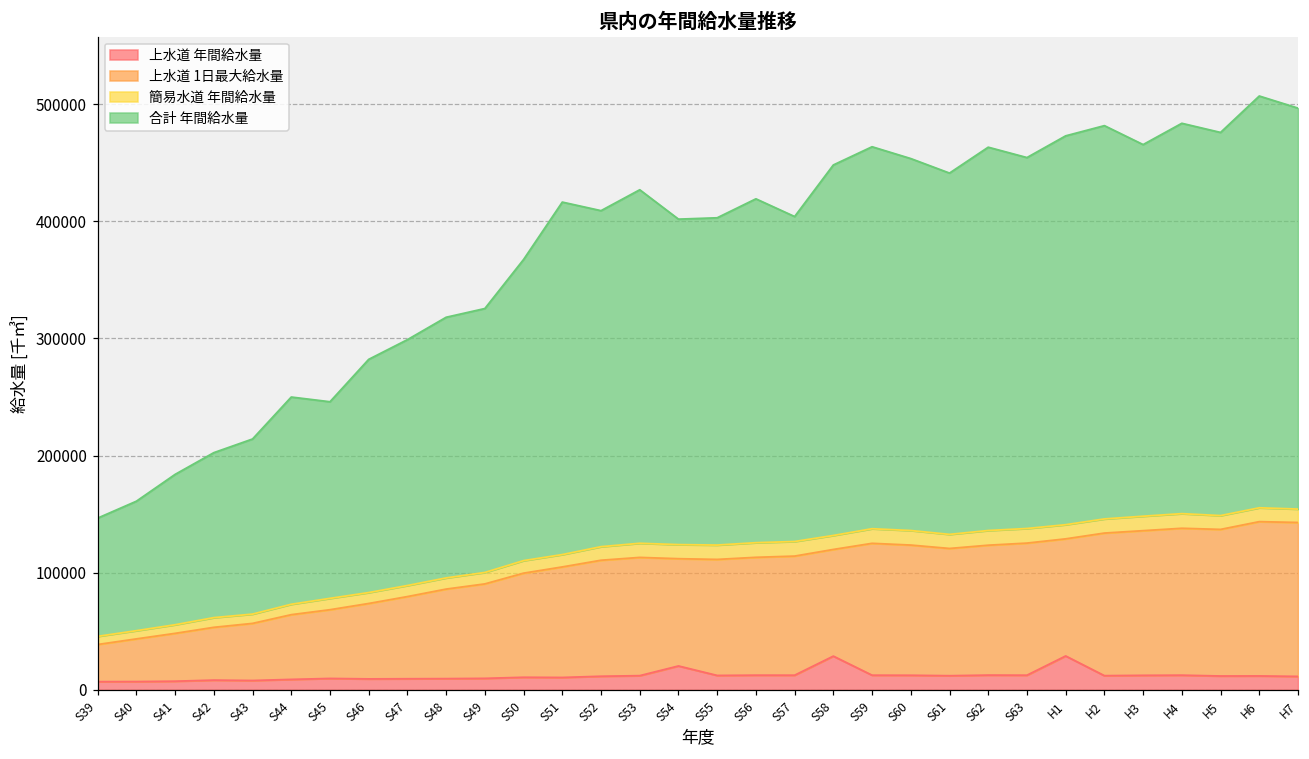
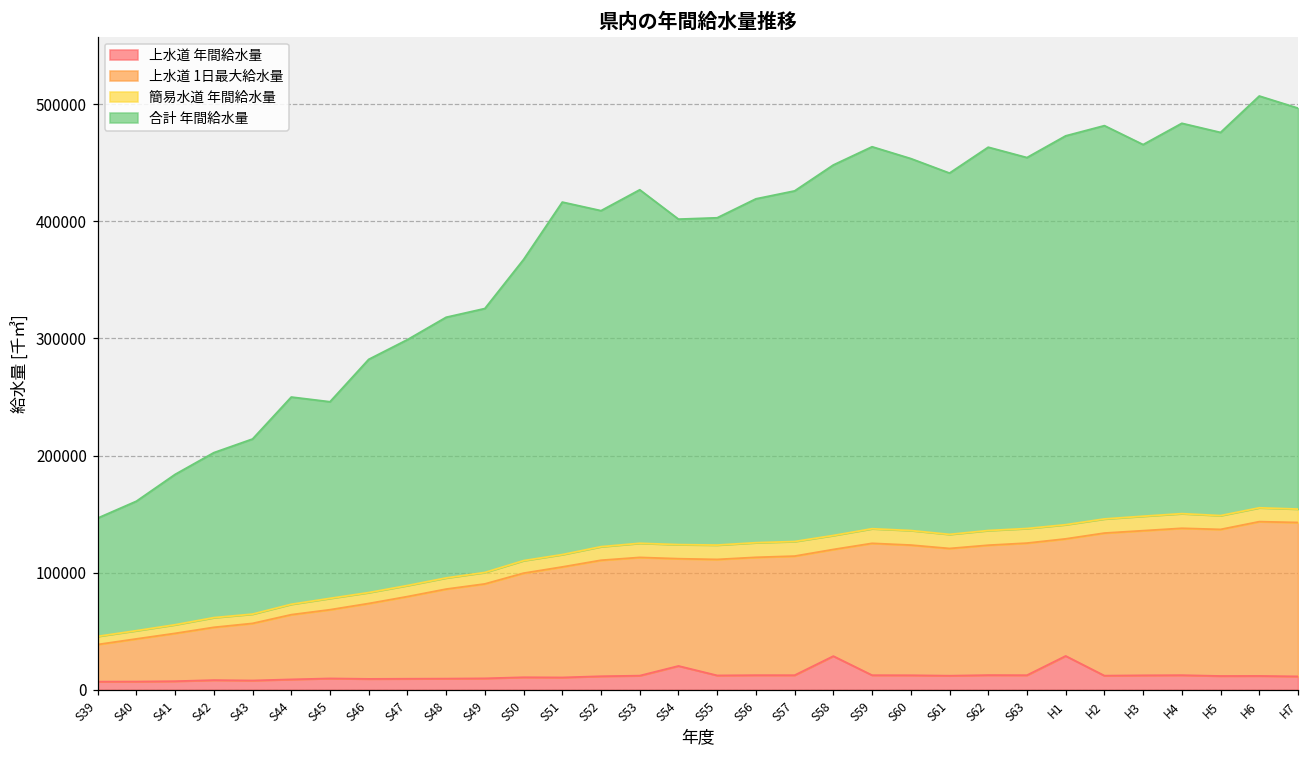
  {
    "上水道 年間給水量": {
      "S39": 7000,
      "S40": 7000,
      "S41": 7000,
      "S42": 8000,
      "S43": 8000,
      "S44": 9000,
      "S45": 10000,
      "S46": 9000,
      "S47": 9000,
      "S48": 10000,
      "S49": 10000,
      "S50": 11000,
      "S51": 11000,
      "S52": 12000,
      "S53": 12000,
      "S54": 20000,
      "S55": 12000,
      "S56": 12000,
      "S57": 12000,
      "S58": 29000,
      "S59": 12000,
      "S60": 12000,
      "S61": 12000,
      "S62": 13000,
      "S63": 12000,
      "H1": 29000,
      "H2": 12000,
      "H3": 12000,
      "H4": 12000,
      "H5": 12000,
      "H6": 12000,
      "H7": 11000
    },
    "合計 年間給水量": {
      "S39": 147000,
      "S40": 161000,
      "S41": 184000,
      "S42": 202000,
      "S43": 214000,
      "S44": 250000,
      "S45": 246000,
      "S46": 282000,
      "S47": 299000,
      "S48": 318000,
      "S49": 325000,
      "S50": 367000,
      "S51": 416000,
      "S52": 409000,
      "S53": 427000,
      "S54": 402000,
      "S55": 403000,
      "S56": 419000,
-     "S57": 404000,
+     "S57": 426000,
      "S58": 448000,
      "S59": 464000,
      "S60": 453000,
      "S61": 441000,
      "S62": 463000,
      "S63": 454000,
      "H1": 473000,
      "H2": 482000,
      "H3": 465000,
      "H4": 484000,
      "H5": 476000,
      "H6": 507000,
      "H7": 497000
    }
  }
